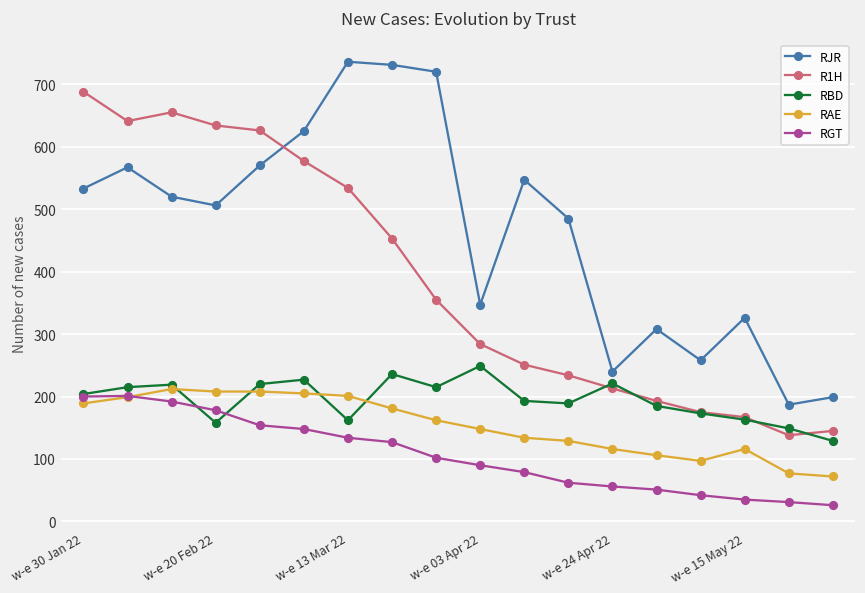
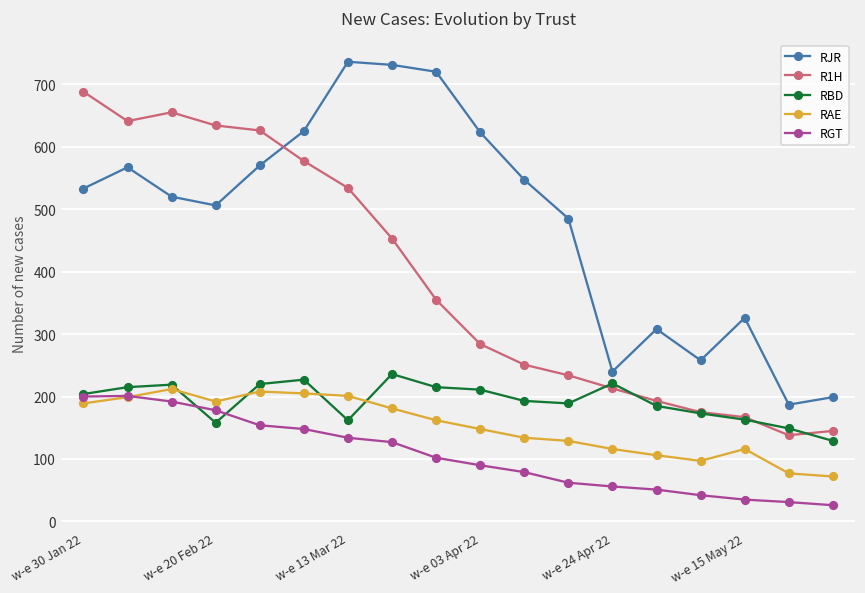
  {
    "RJR": {
      "w-e 30 Jan 22": 530,
      "w-e 20 Feb 22": 510,
      "w-e 13 Mar 22": 740,
-     "w-e 03 Apr 22": 350,
+     "w-e 03 Apr 22": 620,
      "w-e 24 Apr 22": 240,
      "w-e 15 May 22": 330
    },
    "RBD": {
      "w-e 20 Feb 22": 160,
      "w-e 13 Mar 22": 160,
-     "w-e 03 Apr 22": 250,
+     "w-e 03 Apr 22": 210,
      "w-e 24 Apr 22": 220
    },
    "RAE": {
      "w-e 30 Jan 22": 190,
-     "w-e 20 Feb 22": 210,
+     "w-e 20 Feb 22": 190,
      "w-e 13 Mar 22": 200,
      "w-e 03 Apr 22": 150,
      "w-e 24 Apr 22": 120,
      "w-e 15 May 22": 120
    }
  }
